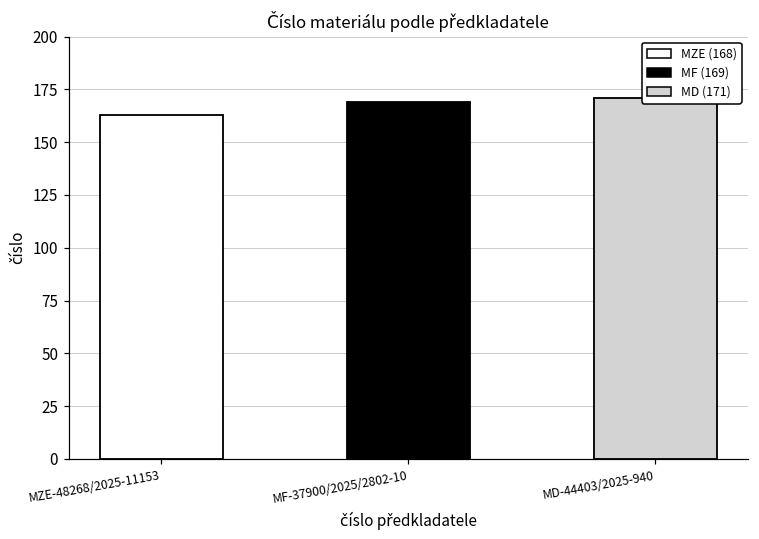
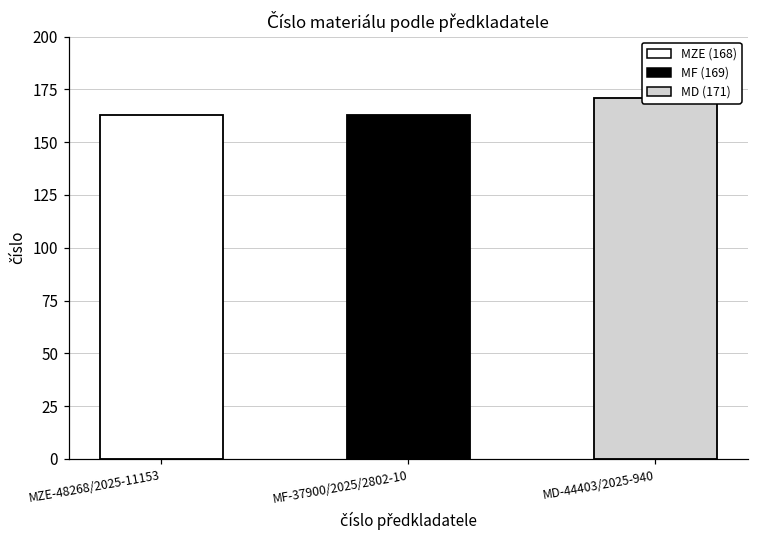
  {
    "MZE-48268/2025-11153": 163,
-   "MF-37900/2025/2802-10": 169
+   "MF-37900/2025/2802-10": 163
  }
